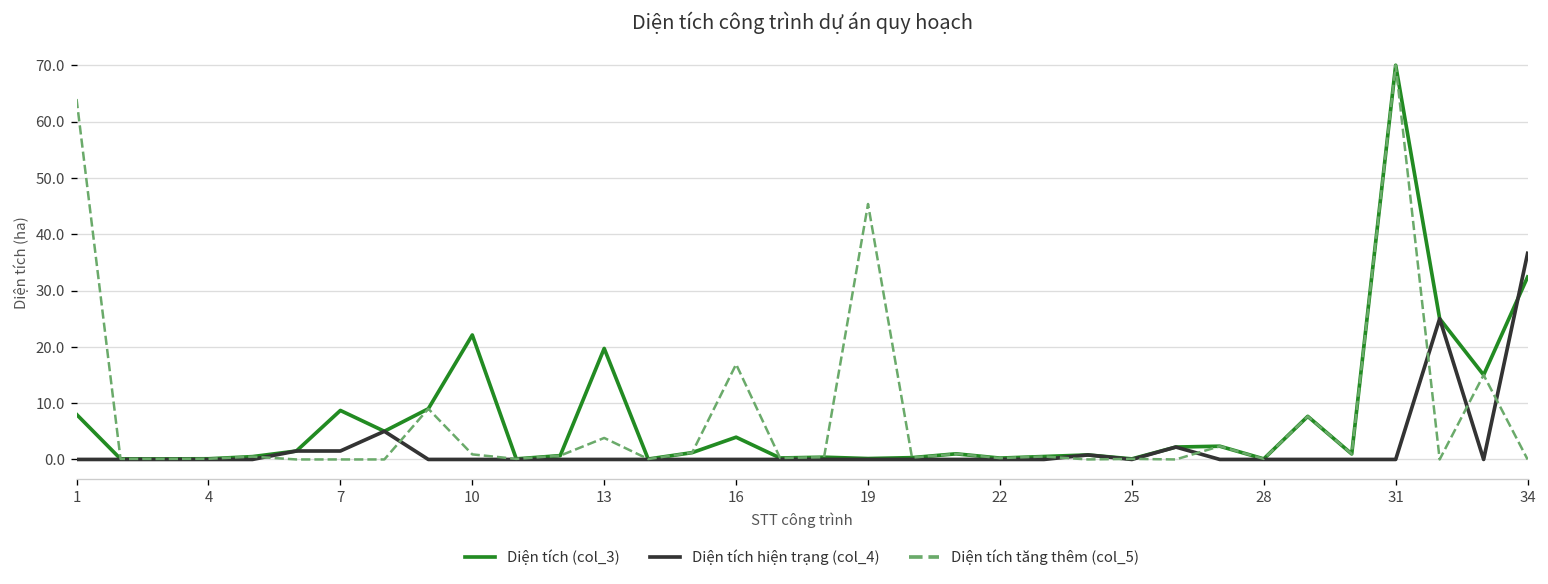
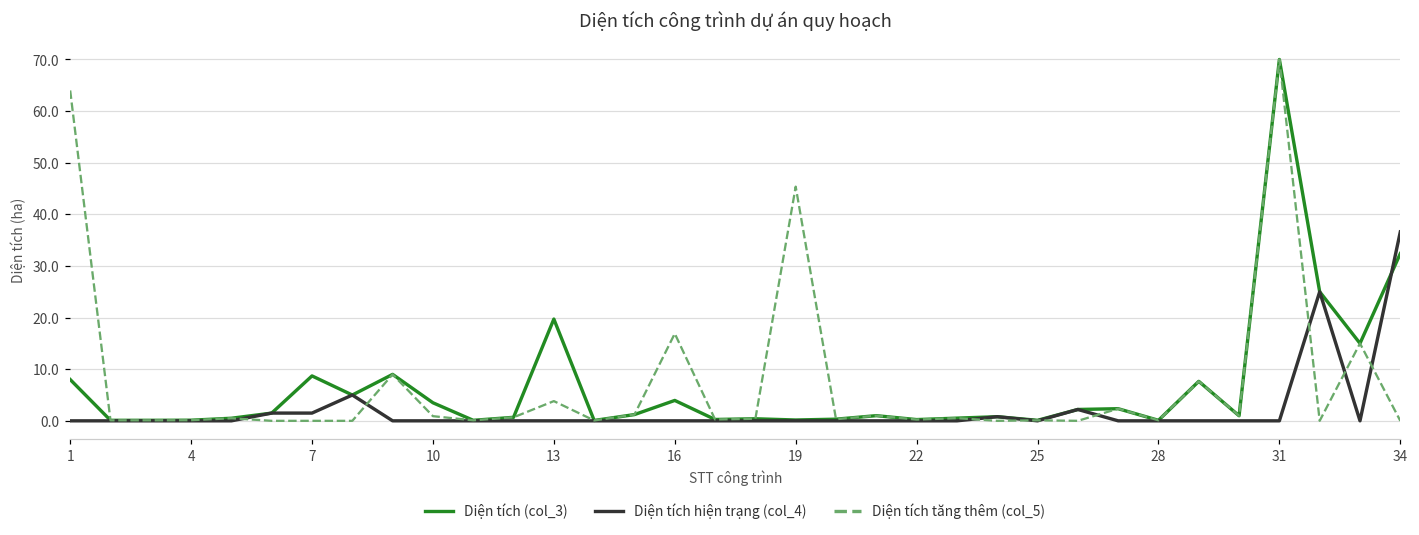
  {
    "Diện tích (col_3)": {
      "1": 8,
      "7": 9,
-     "10": 22,
+     "10": 4,
      "13": 20,
      "16": 4,
      "34": 32
    },
    "Diện tích hiện trạng (col_4)": {
      "1": 0,
      "7": 2,
      "10": 0,
      "13": 0,
      "16": 0,
      "31": 0,
      "34": 37
    },
    "Diện tích tăng thêm (col_5)": {
      "1": 64,
      "7": 0,
      "10": 1,
      "13": 4,
      "16": 17,
      "19": 45,
      "34": 0
    }
  }
